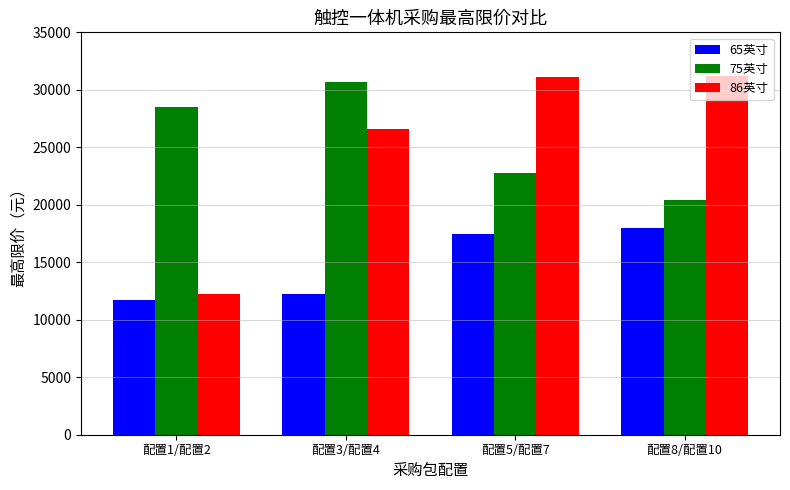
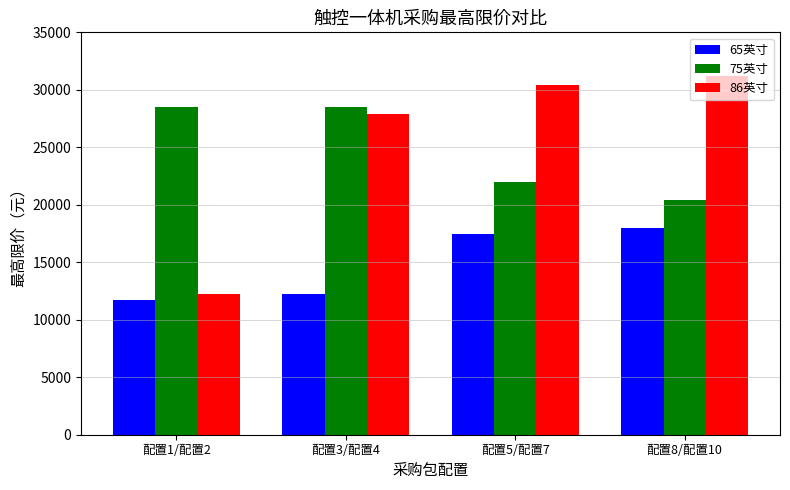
  {
    "65英寸": {
      "配置1/配置2": 11800,
      "配置3/配置4": 12200,
      "配置5/配置7": 17500,
      "配置8/配置10": 18000
    },
    "75英寸": {
      "配置1/配置2": 28500,
-     "配置3/配置4": 30700,
-     "配置5/配置7": 22800,
+     "配置3/配置4": 28500,
+     "配置5/配置7": 21900,
      "配置8/配置10": 20500
    },
    "86英寸": {
      "配置1/配置2": 12200,
-     "配置3/配置4": 26600,
-     "配置5/配置7": 31100
+     "配置3/配置4": 27900,
+     "配置5/配置7": 30400
    }
  }
